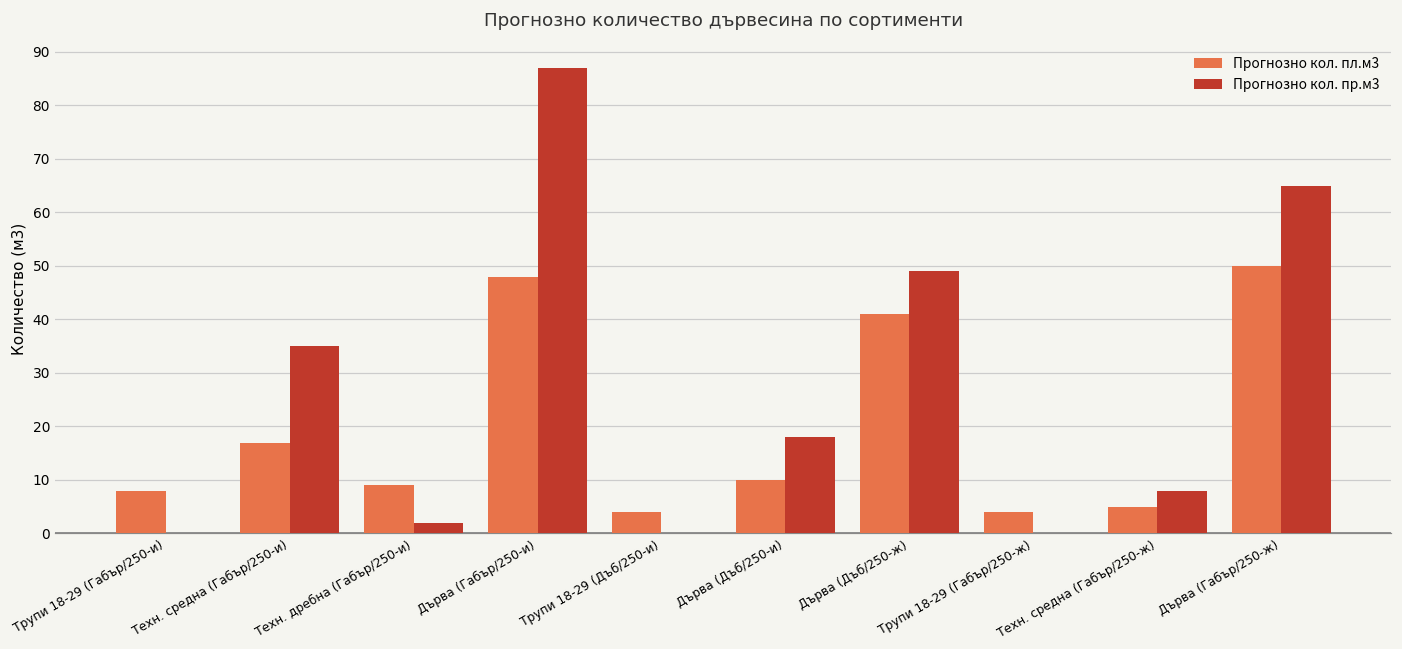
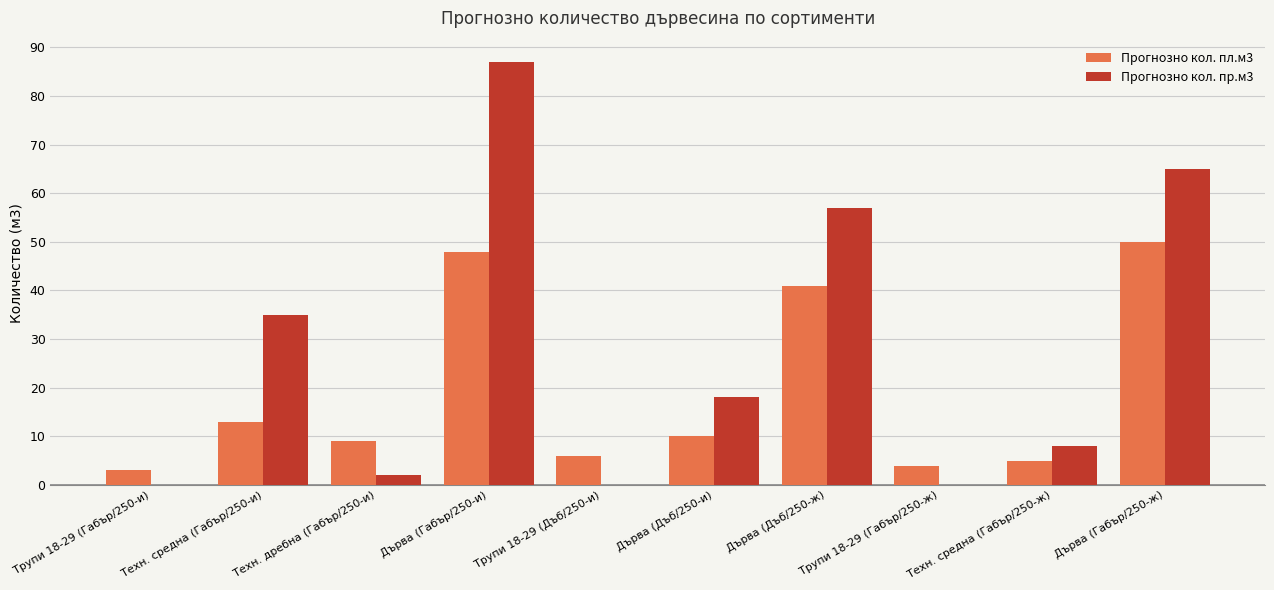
  {
    "Прогнозно кол. пл.м3": {
-     "Трупи 18-29 (Габър/250-и)": 8,
-     "Техн. средна (Габър/250-и)": 17,
+     "Трупи 18-29 (Габър/250-и)": 3,
+     "Техн. средна (Габър/250-и)": 13,
      "Техн. дребна (Габър/250-и)": 9,
      "Дърва (Габър/250-и)": 48,
-     "Трупи 18-29 (Дъб/250-и)": 4,
+     "Трупи 18-29 (Дъб/250-и)": 6,
      "Дърва (Дъб/250-и)": 10,
      "Дърва (Дъб/250-ж)": 41,
      "Трупи 18-29 (Габър/250-ж)": 4,
      "Техн. средна (Габър/250-ж)": 5,
      "Дърва (Габър/250-ж)": 50
    },
    "Прогнозно кол. пр.м3": {
      "Трупи 18-29 (Габър/250-и)": 0,
      "Техн. средна (Габър/250-и)": 35,
      "Техн. дребна (Габър/250-и)": 2,
      "Дърва (Габър/250-и)": 87,
      "Трупи 18-29 (Дъб/250-и)": 0,
      "Дърва (Дъб/250-и)": 18,
-     "Дърва (Дъб/250-ж)": 49,
+     "Дърва (Дъб/250-ж)": 57,
      "Трупи 18-29 (Габър/250-ж)": 0,
      "Техн. средна (Габър/250-ж)": 8,
      "Дърва (Габър/250-ж)": 65
    }
  }
